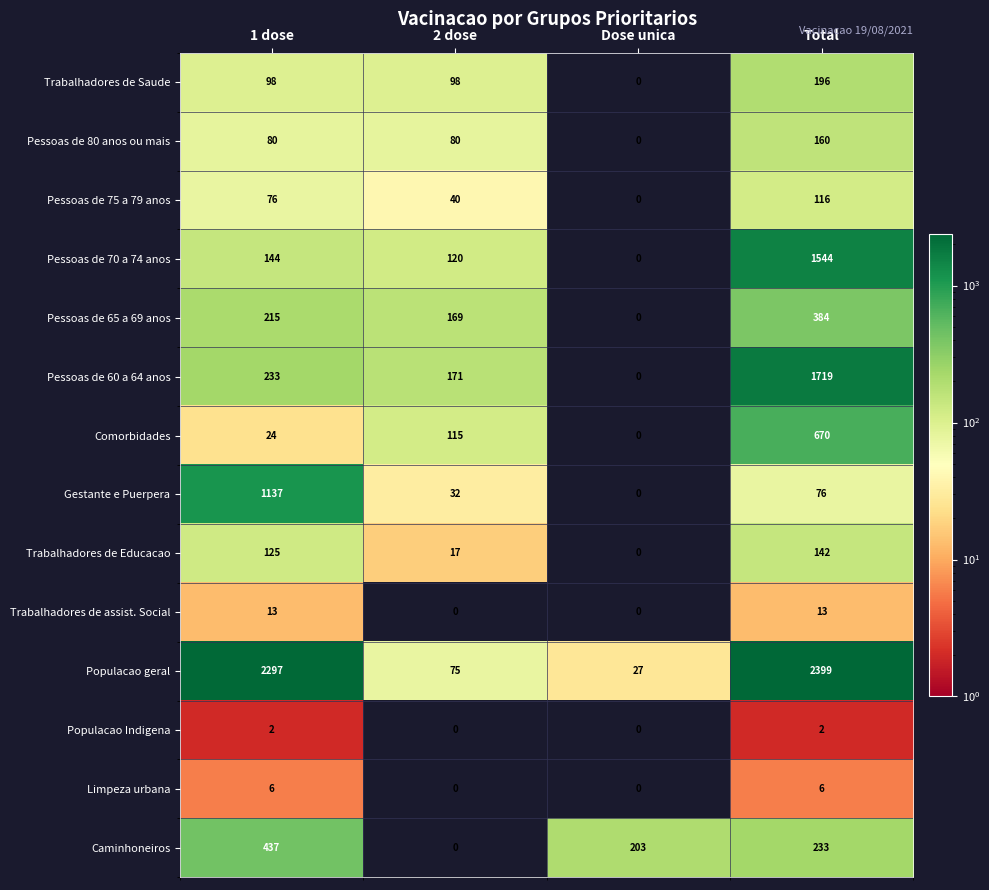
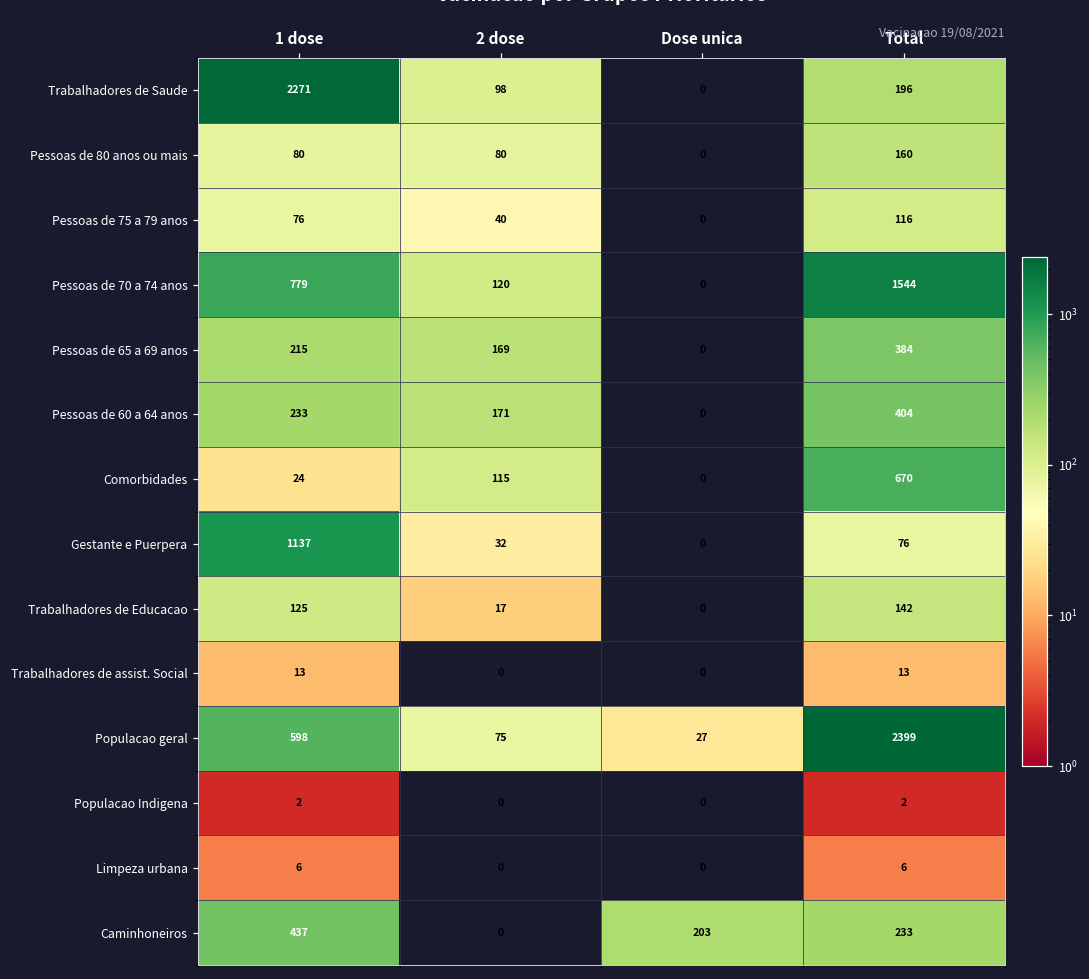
  {
    "Trabalhadores de Saude": {
-     "1 dose": 98,
+     "1 dose": 2271,
      "2 dose": 98,
      "Total": 196
    },
    "Pessoas de 80 anos ou mais": {
      "1 dose": 80,
      "2 dose": 80,
      "Total": 160
    },
    "Pessoas de 75 a 79 anos": {
      "1 dose": 76,
      "2 dose": 40,
      "Total": 116
    },
    "Pessoas de 70 a 74 anos": {
-     "1 dose": 144,
+     "1 dose": 779,
      "2 dose": 120,
      "Total": 1544
    },
    "Pessoas de 65 a 69 anos": {
      "1 dose": 215,
      "2 dose": 169,
      "Total": 384
    },
    "Pessoas de 60 a 64 anos": {
      "1 dose": 233,
      "2 dose": 171,
-     "Total": 1719
+     "Total": 404
    },
    "Comorbidades": {
      "1 dose": 24,
      "2 dose": 115,
      "Total": 670
    },
    "Gestante e Puerpera": {
      "1 dose": 1137,
      "2 dose": 32,
      "Total": 76
    },
    "Trabalhadores de Educacao": {
      "1 dose": 125,
      "2 dose": 17,
      "Total": 142
    },
    "Trabalhadores de assist. Social": {
      "1 dose": 13,
      "Total": 13
    },
    "Populacao geral": {
-     "1 dose": 2297,
+     "1 dose": 598,
      "2 dose": 75,
      "Dose unica": 27,
      "Total": 2399
    },
    "Populacao Indigena": {
      "1 dose": 2,
      "Total": 2
    },
    "Limpeza urbana": {
      "1 dose": 6,
      "Total": 6
    },
    "Caminhoneiros": {
      "1 dose": 437,
      "Dose unica": 203,
      "Total": 233
    }
  }
